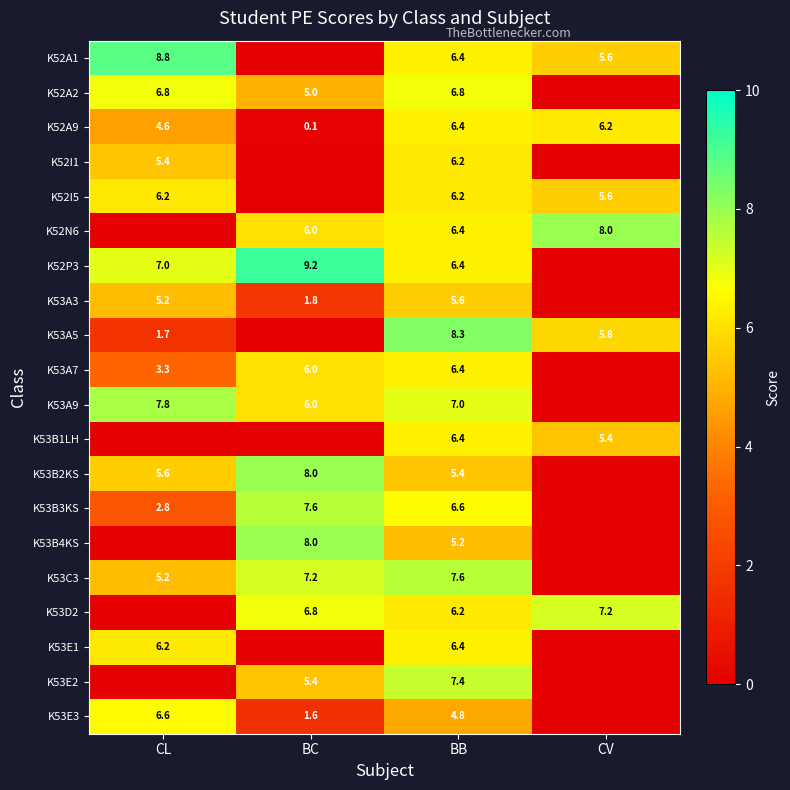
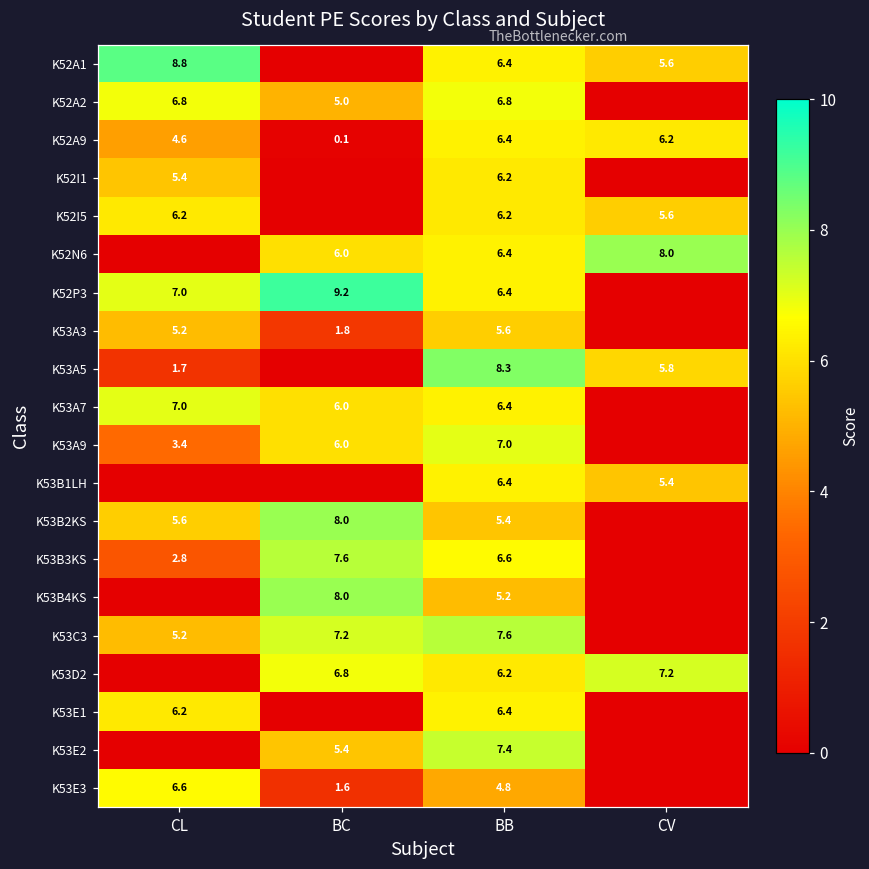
  {
    "K52A1": {
      "CL": 8.8,
      "BB": 6.4,
      "CV": 5.6
    },
    "K52A2": {
      "CL": 6.8,
      "BC": 5.0,
      "BB": 6.8
    },
    "K52A9": {
      "CL": 4.6,
      "BC": 0.1,
      "BB": 6.4,
      "CV": 6.2
    },
    "K52I1": {
      "CL": 5.4,
      "BB": 6.2
    },
    "K52I5": {
      "CL": 6.2,
      "BB": 6.2,
      "CV": 5.6
    },
    "K52N6": {
      "BC": 6.0,
      "BB": 6.4,
      "CV": 8.0
    },
    "K52P3": {
      "CL": 7.0,
      "BC": 9.2,
      "BB": 6.4
    },
    "K53A3": {
      "CL": 5.2,
      "BC": 1.8,
      "BB": 5.6
    },
    "K53A5": {
      "CL": 1.7,
      "BB": 8.3,
      "CV": 5.8
    },
    "K53A7": {
-     "CL": 3.3,
+     "CL": 7.0,
      "BC": 6.0,
      "BB": 6.4
    },
    "K53A9": {
-     "CL": 7.8,
+     "CL": 3.4,
      "BC": 6.0,
      "BB": 7.0
    },
    "K53B1LH": {
      "BB": 6.4,
      "CV": 5.4
    },
    "K53B2KS": {
      "CL": 5.6,
      "BC": 8.0,
      "BB": 5.4
    },
    "K53B3KS": {
      "CL": 2.8,
      "BC": 7.6,
      "BB": 6.6
    },
    "K53B4KS": {
      "BC": 8.0,
      "BB": 5.2
    },
    "K53C3": {
      "CL": 5.2,
      "BC": 7.2,
      "BB": 7.6
    },
    "K53D2": {
      "BC": 6.8,
      "BB": 6.2,
      "CV": 7.2
    },
    "K53E1": {
      "CL": 6.2,
      "BB": 6.4
    },
    "K53E2": {
      "BC": 5.4,
      "BB": 7.4
    },
    "K53E3": {
      "CL": 6.6,
      "BC": 1.6,
      "BB": 4.8
    }
  }
